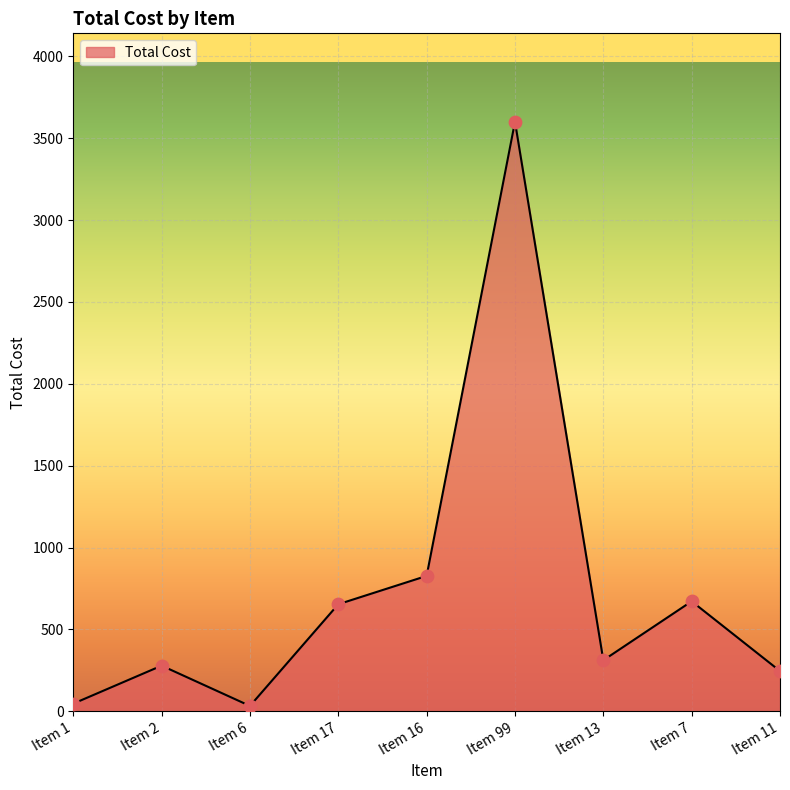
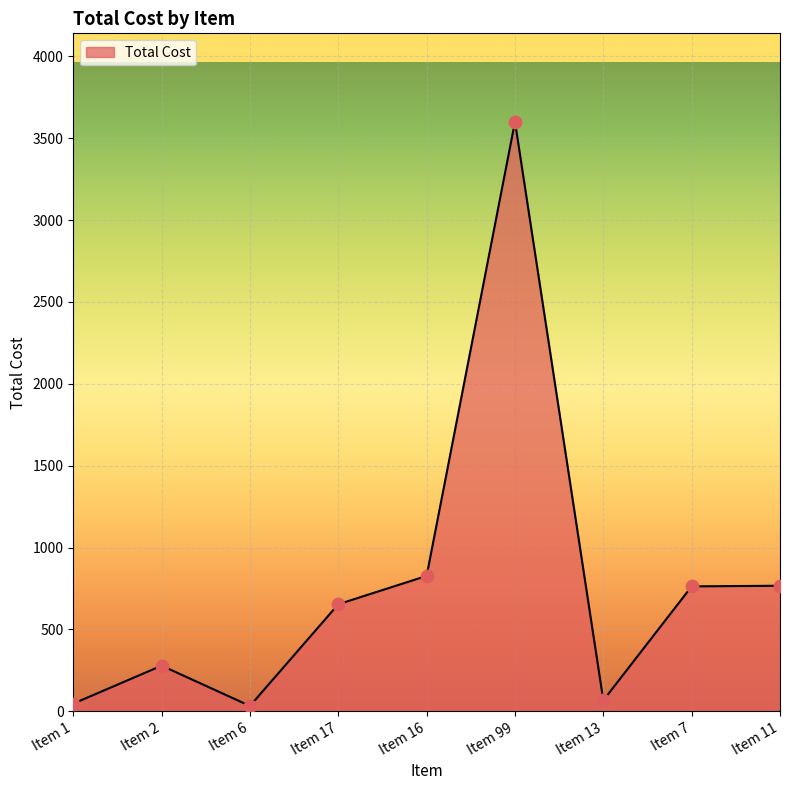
  {
    "Item 1": 50,
    "Item 2": 280,
    "Item 6": 30,
    "Item 17": 650,
    "Item 16": 830,
    "Item 99": 3600,
-   "Item 13": 310,
-   "Item 7": 670,
-   "Item 11": 250
+   "Item 13": 70,
+   "Item 7": 760,
+   "Item 11": 770
  }
